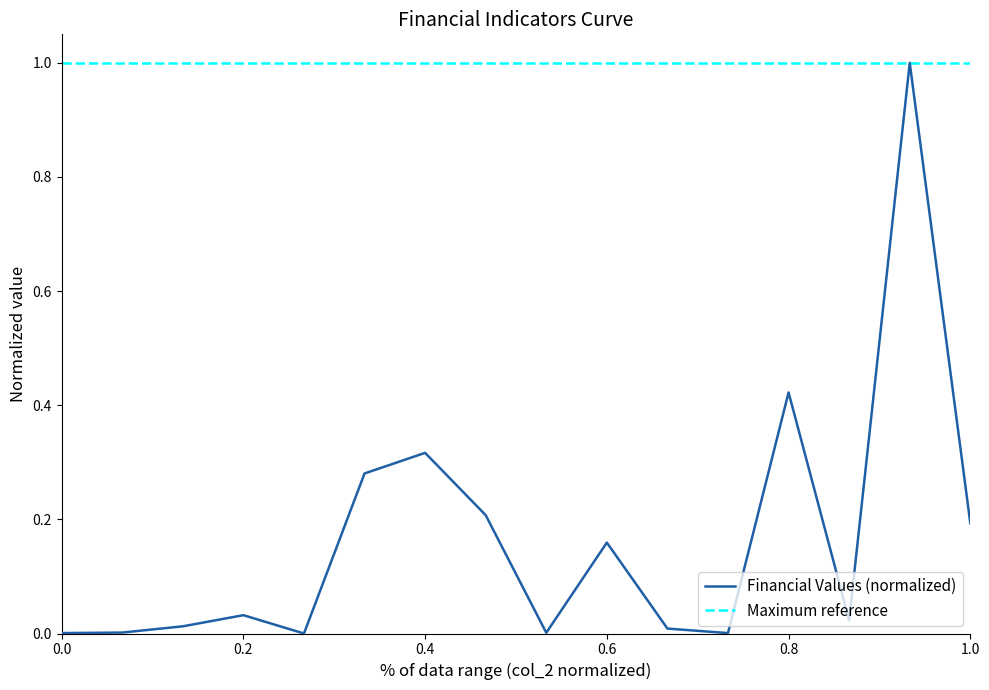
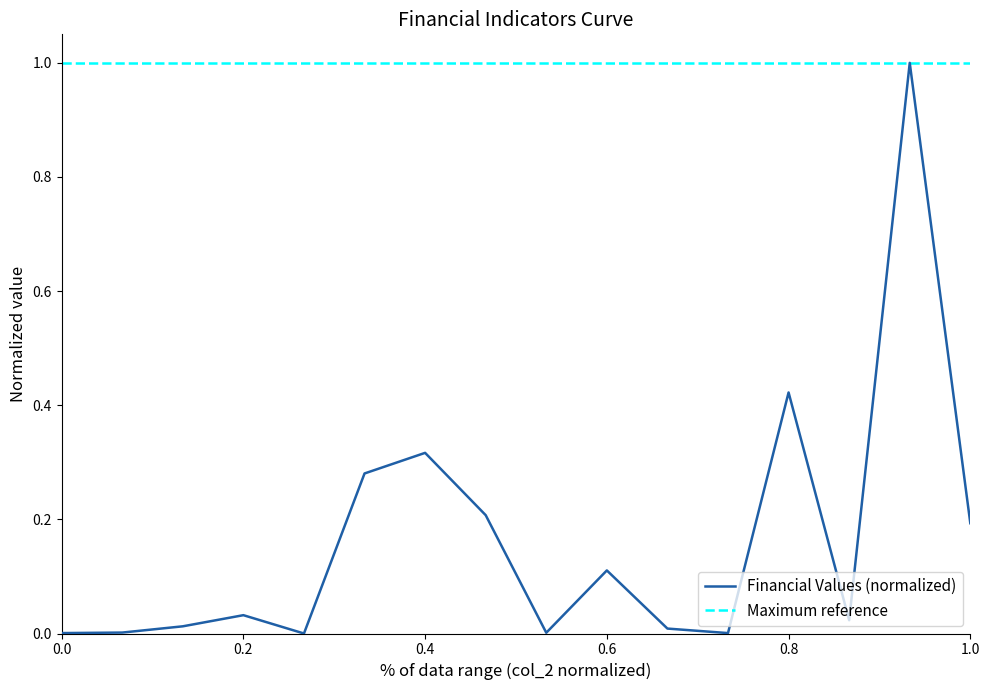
  {
    "0.0": 0.00,
    "0.2": 0.03,
    "0.4": 0.32,
-   "0.6": 0.16,
+   "0.6": 0.11,
    "0.8": 0.42,
    "1.0": 0.19
  }
